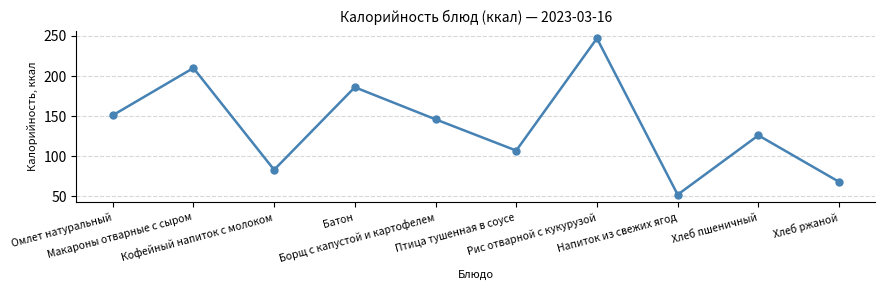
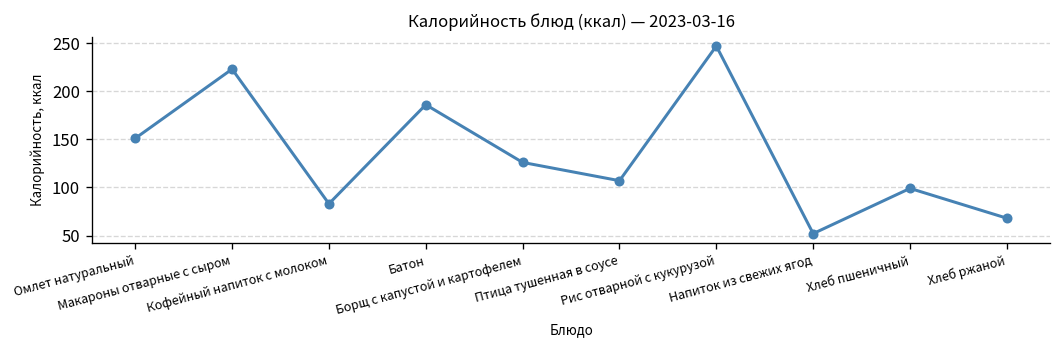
  {
    "Омлет натуральный": 150,
-   "Макароны отварные с сыром": 210,
+   "Макароны отварные с сыром": 220,
    "Кофейный напиток с молоком": 80,
    "Батон": 190,
-   "Борщ с капустой и картофелем": 150,
+   "Борщ с капустой и картофелем": 130,
    "Птица тушенная в соусе": 110,
    "Рис отварной с кукурузой": 250,
    "Напиток из свежих ягод": 50,
-   "Хлеб пшеничный": 130,
+   "Хлеб пшеничный": 100,
    "Хлеб ржаной": 70
  }
